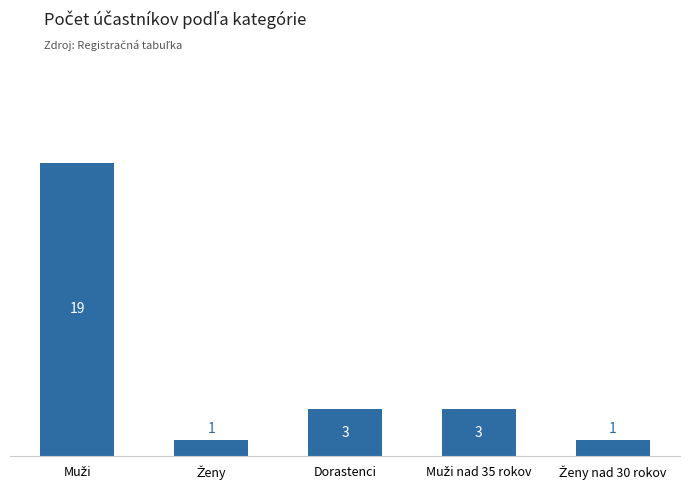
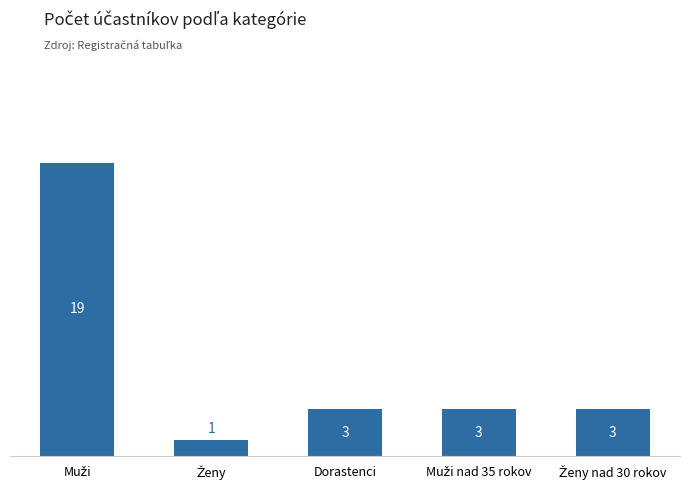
  {
    "Muži": 19,
    "Ženy": 1,
    "Dorastenci": 3,
    "Muži nad 35 rokov": 3,
-   "Ženy nad 30 rokov": 1
+   "Ženy nad 30 rokov": 3
  }
